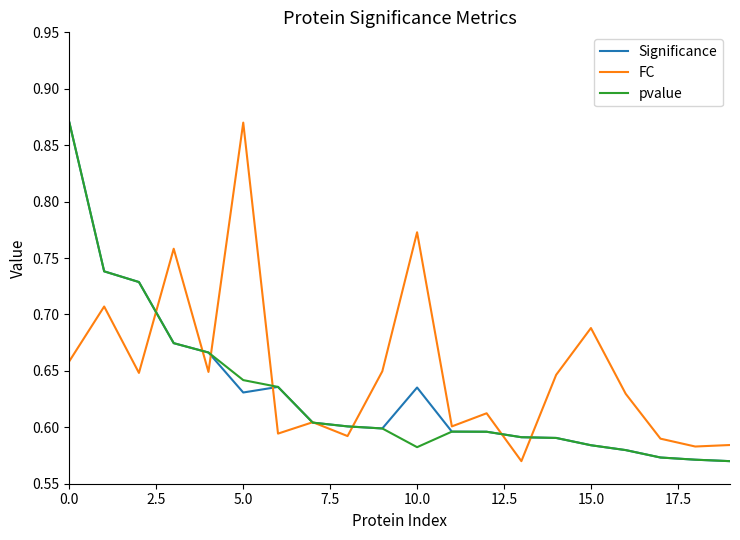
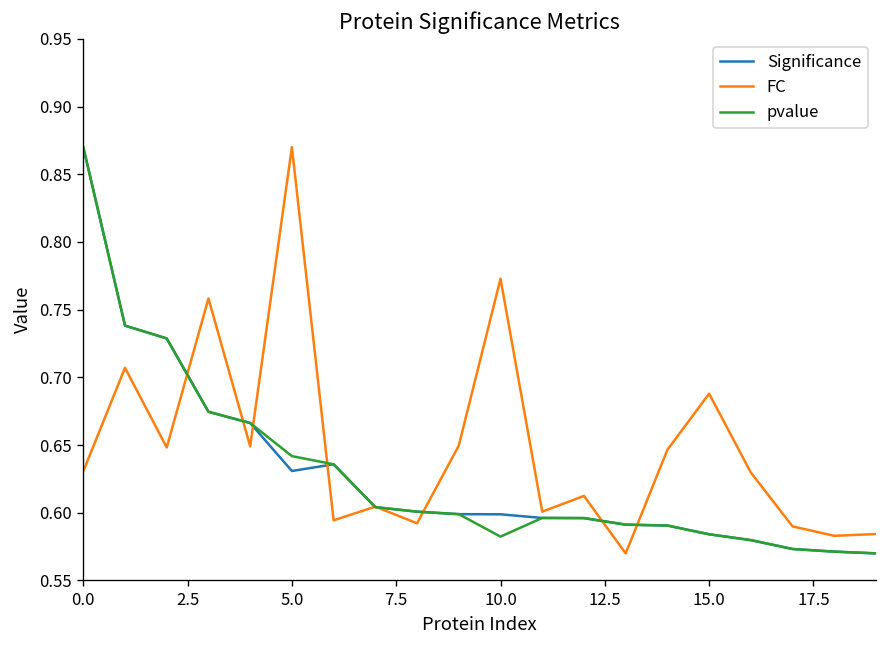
  {
    "Significance": {
      "5.0": 0.631,
-     "10.0": 0.635
+     "10.0": 0.599
    },
    "FC": {
-     "0.0": 0.659,
+     "0.0": 0.631,
      "5.0": 0.870,
      "10.0": 0.773,
      "15.0": 0.688
    },
    "pvalue": {
      "5.0": 0.642,
      "10.0": 0.582
    }
  }
